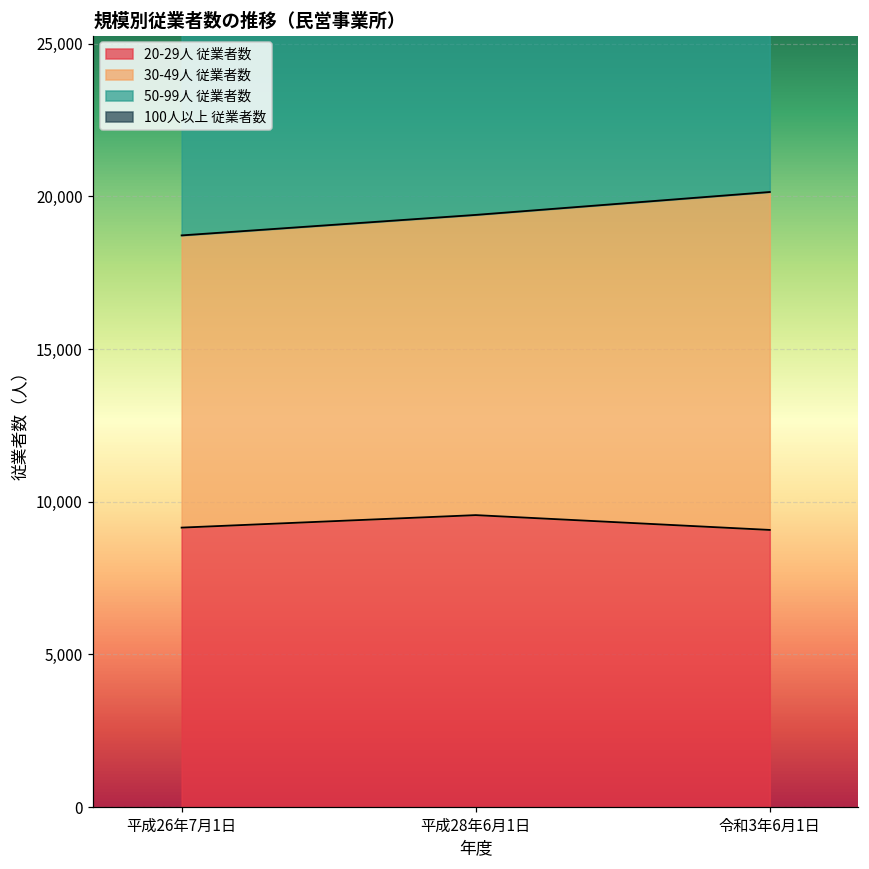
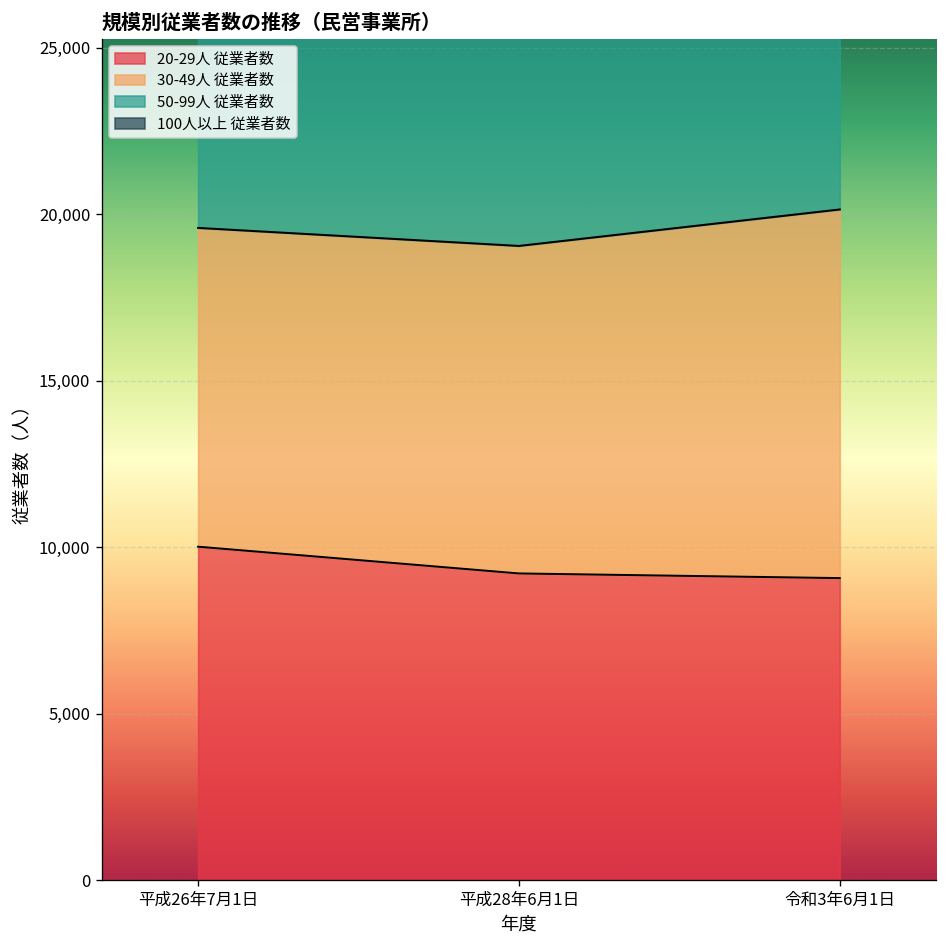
  {
    "20-29人 従業者数": {
-     "平成26年7月1日": "9,200",
-     "平成28年6月1日": "9,600",
+     "平成26年7月1日": "10,000",
+     "平成28年6月1日": "9,200",
      "令和3年6月1日": "9,100"
    },
    "30-49人 従業者数": {
      "平成26年7月1日": "9,600",
      "平成28年6月1日": "9,800",
      "令和3年6月1日": "11,100"
    }
  }
